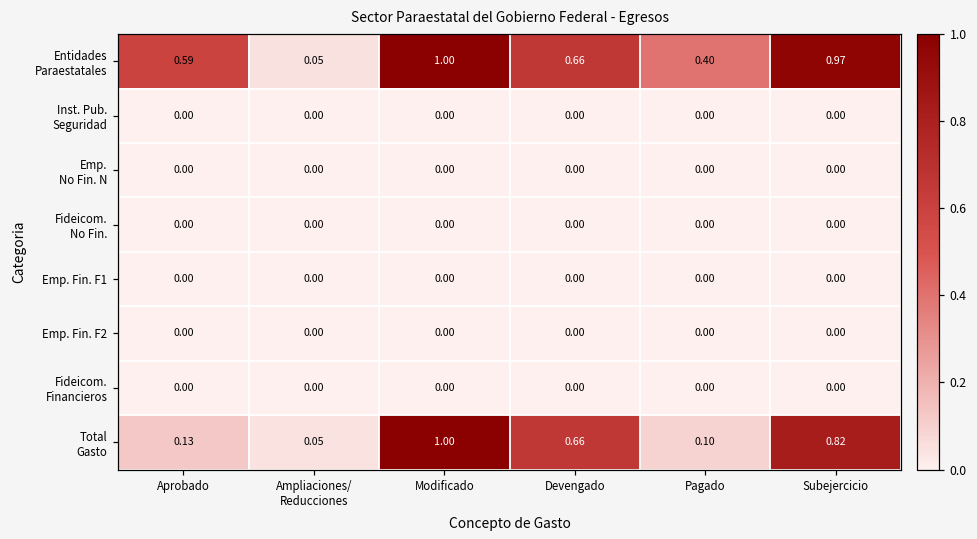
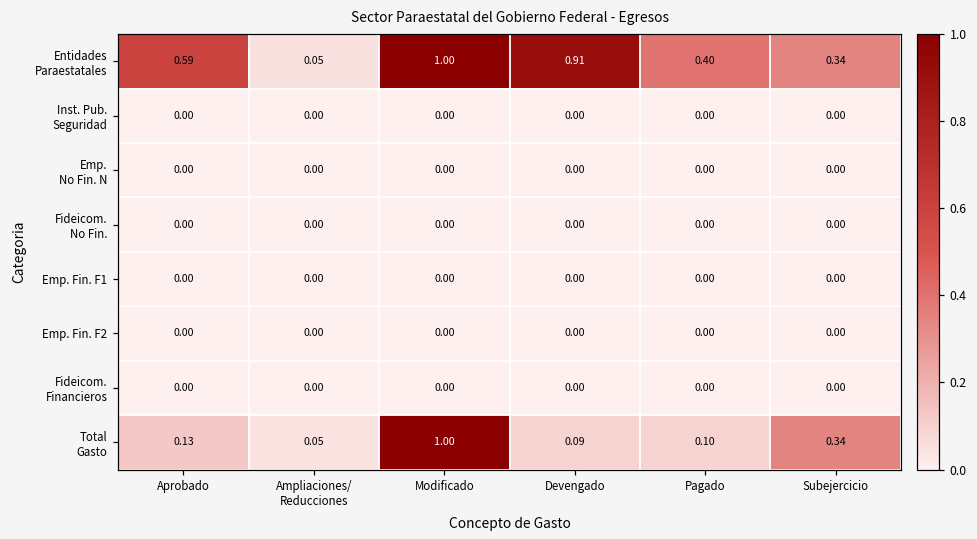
  {
    "Entidades Paraestatales": {
      "Aprobado": 0.59,
      "Ampliaciones/ Reducciones": 0.05,
      "Modificado": 1.00,
-     "Devengado": 0.66,
+     "Devengado": 0.91,
      "Pagado": 0.40,
-     "Subejercicio": 0.97
+     "Subejercicio": 0.34
    },
    "Inst. Pub. Seguridad": {
      "Aprobado": 0.00,
      "Ampliaciones/ Reducciones": 0.00,
      "Modificado": 0.00,
      "Devengado": 0.00,
      "Pagado": 0.00,
      "Subejercicio": 0.00
    },
    "Emp. No Fin. N": {
      "Aprobado": 0.00,
      "Ampliaciones/ Reducciones": 0.00,
      "Modificado": 0.00,
      "Devengado": 0.00,
      "Pagado": 0.00,
      "Subejercicio": 0.00
    },
    "Fideicom. No Fin.": {
      "Aprobado": 0.00,
      "Ampliaciones/ Reducciones": 0.00,
      "Modificado": 0.00,
      "Devengado": 0.00,
      "Pagado": 0.00,
      "Subejercicio": 0.00
    },
    "Emp. Fin. F1": {
      "Aprobado": 0.00,
      "Ampliaciones/ Reducciones": 0.00,
      "Modificado": 0.00,
      "Devengado": 0.00,
      "Pagado": 0.00,
      "Subejercicio": 0.00
    },
    "Emp. Fin. F2": {
      "Aprobado": 0.00,
      "Ampliaciones/ Reducciones": 0.00,
      "Modificado": 0.00,
      "Devengado": 0.00,
      "Pagado": 0.00,
      "Subejercicio": 0.00
    },
    "Fideicom. Financieros": {
      "Aprobado": 0.00,
      "Ampliaciones/ Reducciones": 0.00,
      "Modificado": 0.00,
      "Devengado": 0.00,
      "Pagado": 0.00,
      "Subejercicio": 0.00
    },
    "Total Gasto": {
      "Aprobado": 0.13,
      "Ampliaciones/ Reducciones": 0.05,
      "Modificado": 1.00,
-     "Devengado": 0.66,
+     "Devengado": 0.09,
      "Pagado": 0.10,
-     "Subejercicio": 0.82
+     "Subejercicio": 0.34
    }
  }
